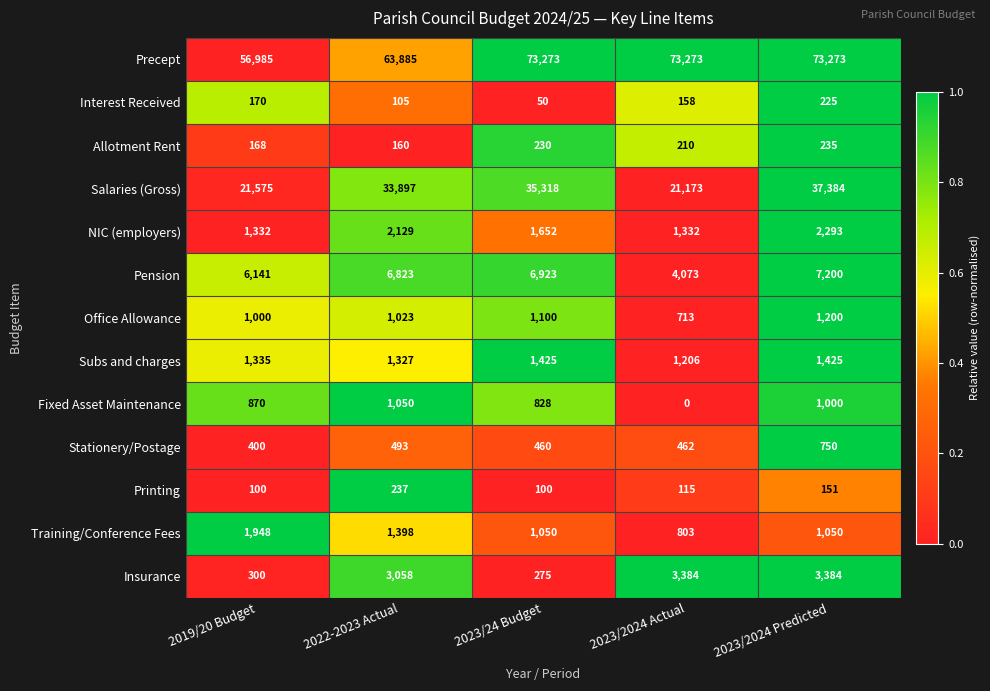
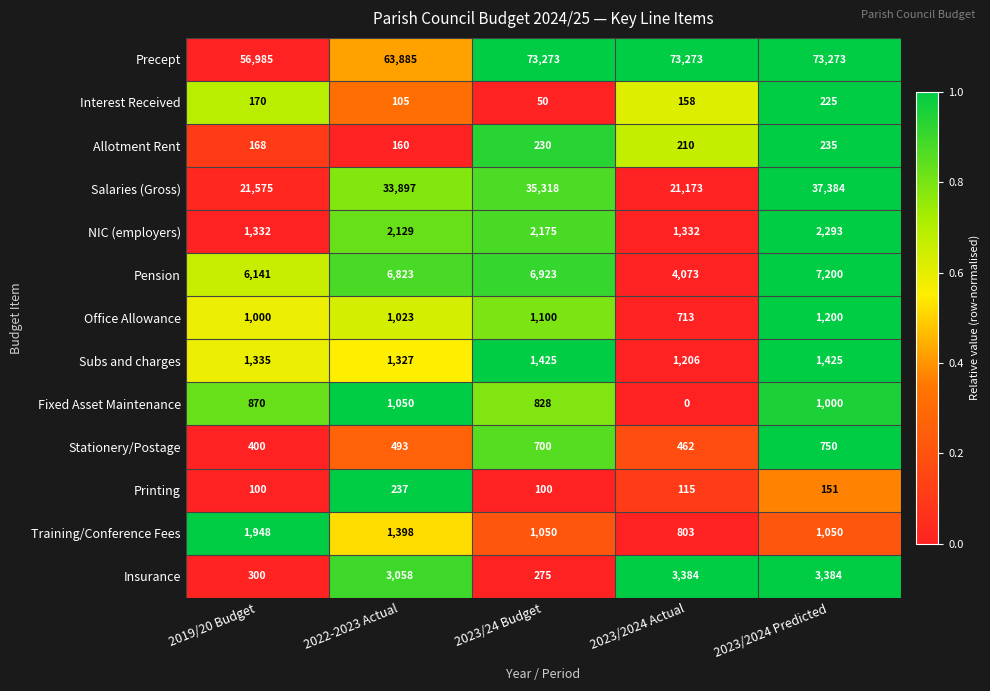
  {
    "Precept": {
      "2019/20 Budget": "56,985",
      "2022-2023 Actual": "63,885",
      "2023/24 Budget": "73,273",
      "2023/2024 Actual": "73,273",
      "2023/2024 Predicted": "73,273"
    },
    "Interest Received": {
      "2019/20 Budget": "170",
      "2022-2023 Actual": "105",
      "2023/24 Budget": "50",
      "2023/2024 Actual": "158",
      "2023/2024 Predicted": "225"
    },
    "Allotment Rent": {
      "2019/20 Budget": "168",
      "2022-2023 Actual": "160",
      "2023/24 Budget": "230",
      "2023/2024 Actual": "210",
      "2023/2024 Predicted": "235"
    },
    "Salaries (Gross)": {
      "2019/20 Budget": "21,575",
      "2022-2023 Actual": "33,897",
      "2023/24 Budget": "35,318",
      "2023/2024 Actual": "21,173",
      "2023/2024 Predicted": "37,384"
    },
    "NIC (employers)": {
      "2019/20 Budget": "1,332",
      "2022-2023 Actual": "2,129",
-     "2023/24 Budget": "1,652",
+     "2023/24 Budget": "2,175",
      "2023/2024 Actual": "1,332",
      "2023/2024 Predicted": "2,293"
    },
    "Pension": {
      "2019/20 Budget": "6,141",
      "2022-2023 Actual": "6,823",
      "2023/24 Budget": "6,923",
      "2023/2024 Actual": "4,073",
      "2023/2024 Predicted": "7,200"
    },
    "Office Allowance": {
      "2019/20 Budget": "1,000",
      "2022-2023 Actual": "1,023",
      "2023/24 Budget": "1,100",
      "2023/2024 Actual": "713",
      "2023/2024 Predicted": "1,200"
    },
    "Subs and charges": {
      "2019/20 Budget": "1,335",
      "2022-2023 Actual": "1,327",
      "2023/24 Budget": "1,425",
      "2023/2024 Actual": "1,206",
      "2023/2024 Predicted": "1,425"
    },
    "Fixed Asset Maintenance": {
      "2019/20 Budget": "870",
      "2022-2023 Actual": "1,050",
      "2023/24 Budget": "828",
      "2023/2024 Actual": "0",
      "2023/2024 Predicted": "1,000"
    },
    "Stationery/Postage": {
      "2019/20 Budget": "400",
      "2022-2023 Actual": "493",
-     "2023/24 Budget": "460",
+     "2023/24 Budget": "700",
      "2023/2024 Actual": "462",
      "2023/2024 Predicted": "750"
    },
    "Printing": {
      "2019/20 Budget": "100",
      "2022-2023 Actual": "237",
      "2023/24 Budget": "100",
      "2023/2024 Actual": "115",
      "2023/2024 Predicted": "151"
    },
    "Training/Conference Fees": {
      "2019/20 Budget": "1,948",
      "2022-2023 Actual": "1,398",
      "2023/24 Budget": "1,050",
      "2023/2024 Actual": "803",
      "2023/2024 Predicted": "1,050"
    },
    "Insurance": {
      "2019/20 Budget": "300",
      "2022-2023 Actual": "3,058",
      "2023/24 Budget": "275",
      "2023/2024 Actual": "3,384",
      "2023/2024 Predicted": "3,384"
    }
  }
